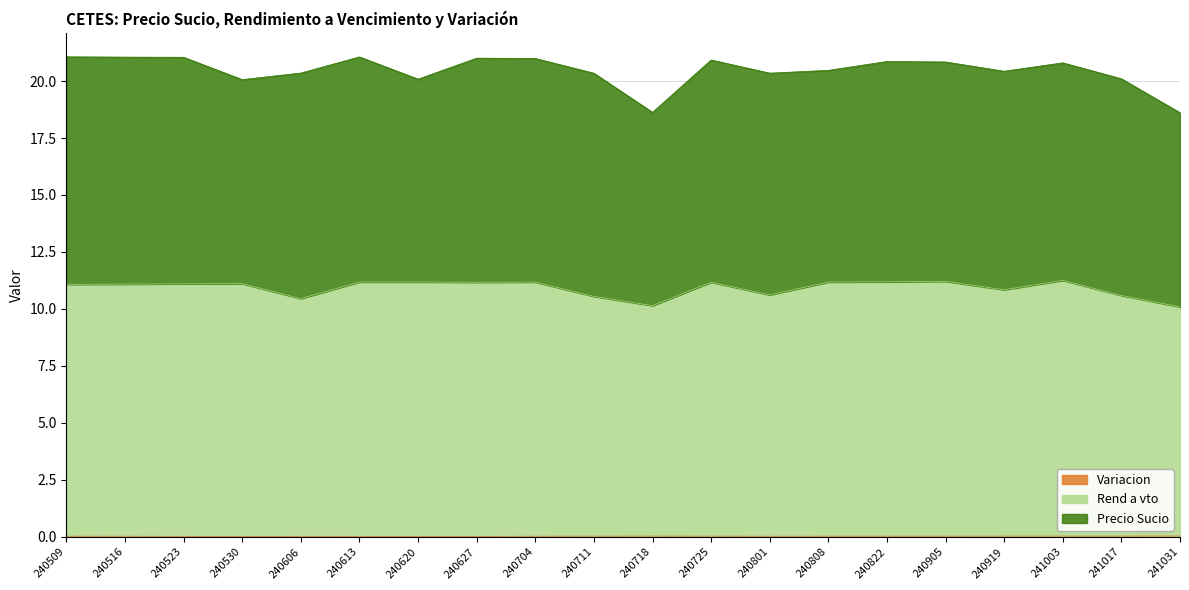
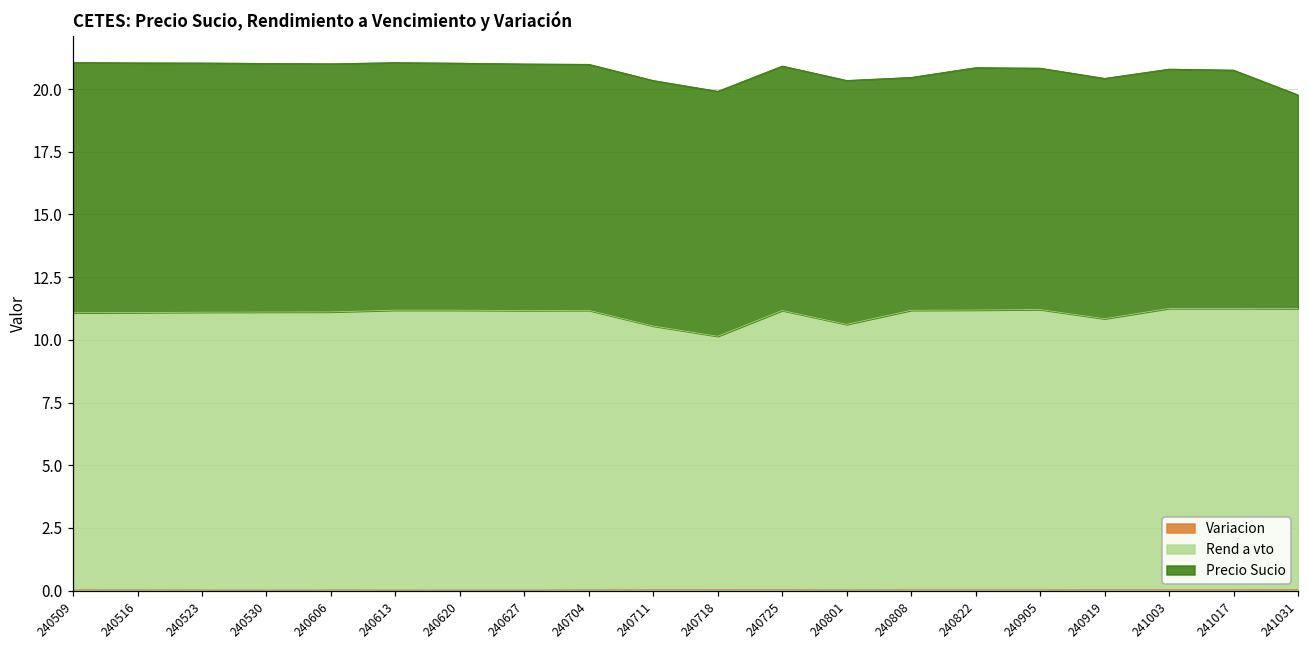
  {
    "Variacion": {
      "240509": 0.0,
      "240516": 0.0,
      "240523": 0.0,
      "240530": 0.0,
      "240606": 0.0,
      "240613": 0.0,
      "240620": 0.0,
      "240627": 0.0,
      "240704": 0.0,
      "240711": 0.0,
      "240718": 0.0,
      "240725": 0.0,
      "240801": 0.0,
      "240808": 0.0,
      "240822": 0.0,
      "240905": 0.0,
      "240919": 0.0,
      "241003": 0.0,
      "241017": 0.0,
      "241031": 0.0
    },
    "Rend a vto": {
      "240509": 11.1,
      "240516": 11.1,
      "240523": 11.1,
      "240530": 11.1,
-     "240606": 10.4,
+     "240606": 11.1,
      "240613": 11.2,
      "240620": 11.2,
      "240627": 11.2,
      "240704": 11.2,
      "240711": 10.5,
      "240718": 10.1,
      "240725": 11.1,
      "240801": 10.6,
      "240808": 11.2,
      "240822": 11.2,
      "240905": 11.2,
      "240919": 10.8,
      "241003": 11.2,
-     "241017": 10.6,
-     "241031": 10.1
+     "241017": 11.2,
+     "241031": 11.2
    },
    "Precio Sucio": {
      "240509": 10.0,
      "240516": 10.0,
      "240523": 9.9,
-     "240530": 9.0,
+     "240530": 9.9,
      "240606": 9.9,
      "240613": 9.9,
-     "240620": 8.9,
+     "240620": 9.9,
      "240627": 9.8,
      "240704": 9.8,
      "240711": 9.8,
-     "240718": 8.5,
+     "240718": 9.8,
      "240725": 9.7,
      "240801": 9.7,
      "240808": 9.3,
      "240822": 9.7,
      "240905": 9.6,
      "240919": 9.6,
      "241003": 9.5,
      "241017": 9.5,
      "241031": 8.5
    }
  }
